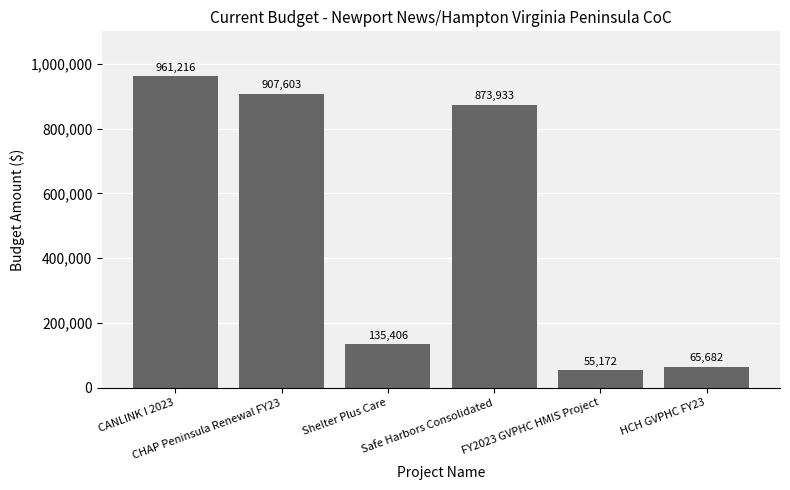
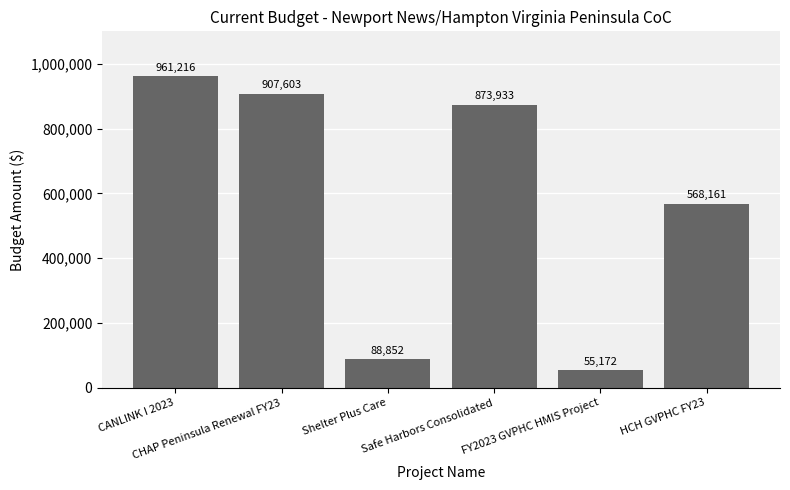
  {
    "CANLINK I 2023": "961,216",
    "CHAP Peninsula Renewal FY23": "907,603",
-   "Shelter Plus Care": "135,406",
+   "Shelter Plus Care": "88,852",
    "Safe Harbors Consolidated": "873,933",
    "FY2023 GVPHC HMIS Project": "55,172",
-   "HCH GVPHC FY23": "65,682"
+   "HCH GVPHC FY23": "568,161"
  }
